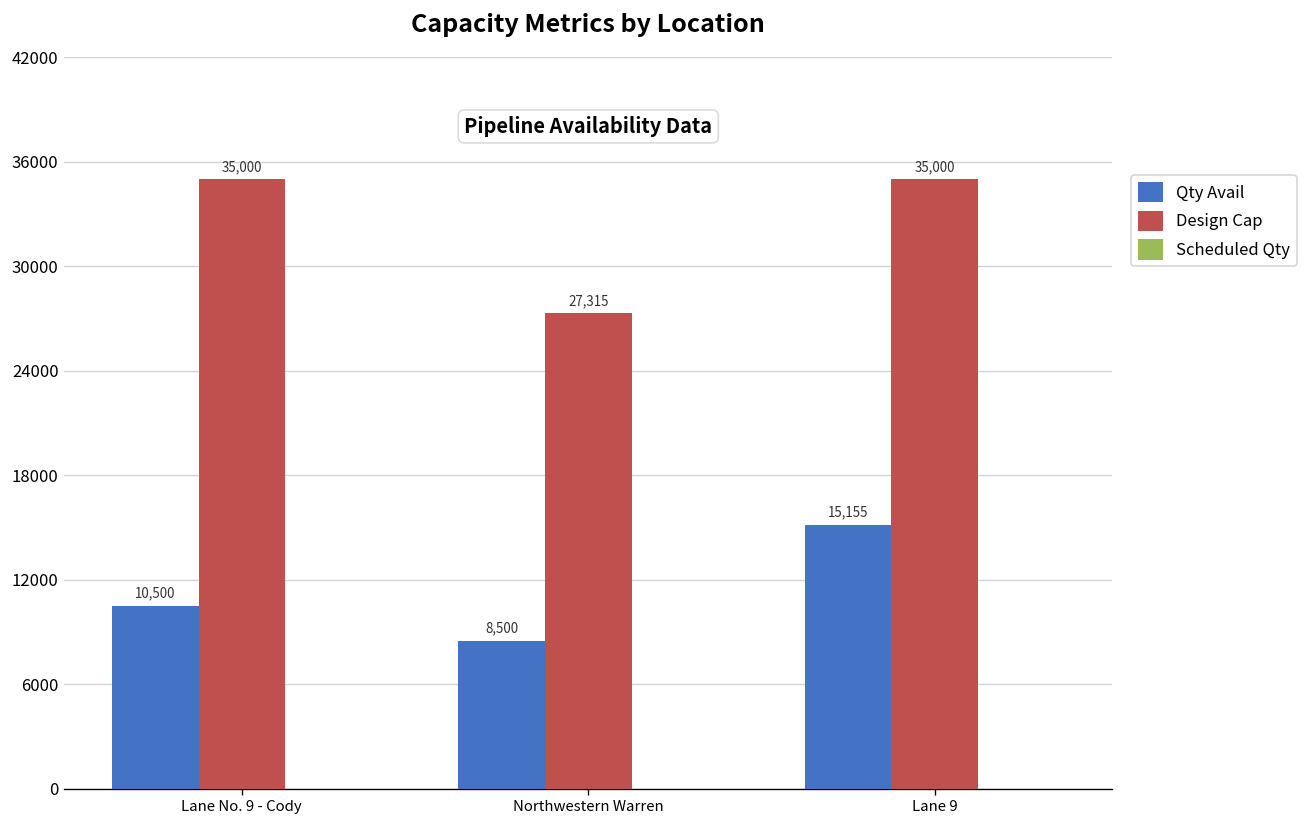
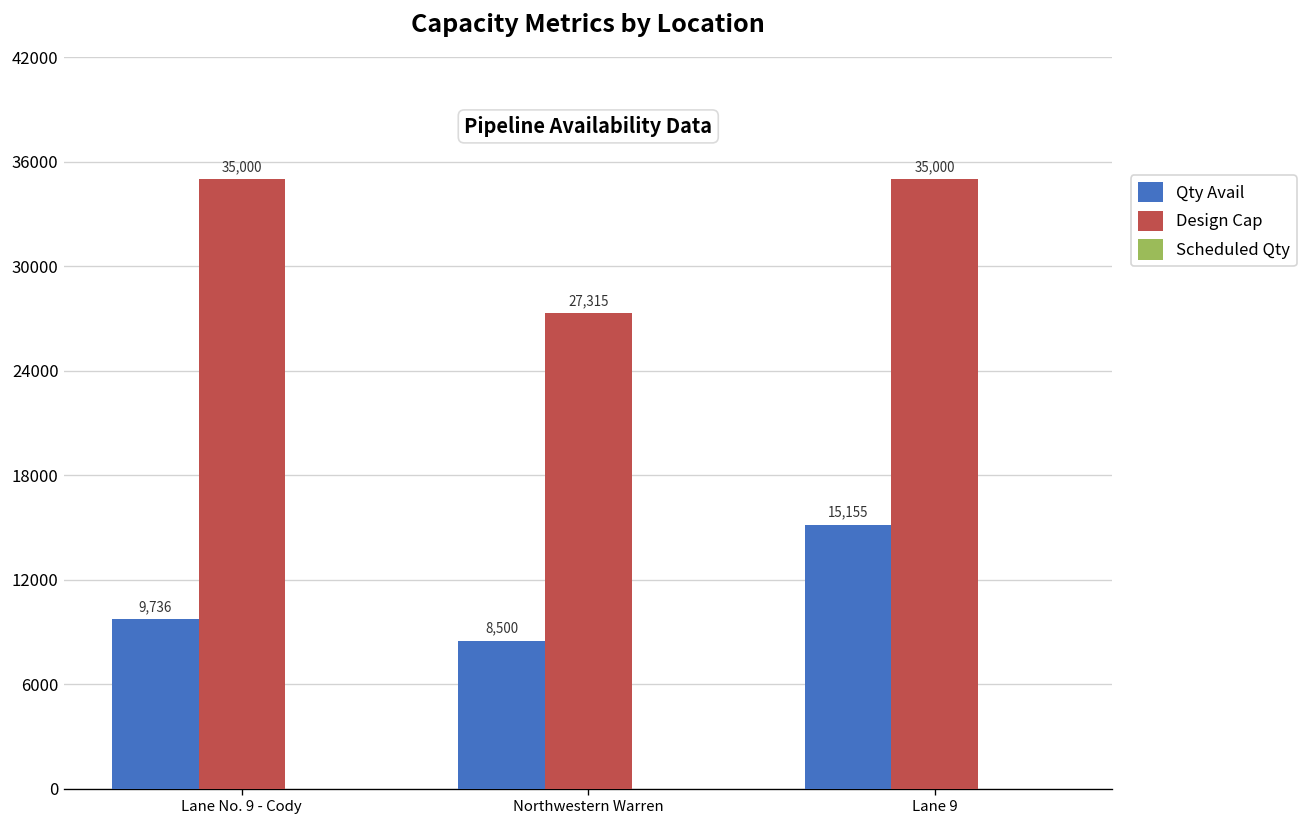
  {
    "Qty Avail": {
-     "Lane No. 9 - Cody": "10,500",
+     "Lane No. 9 - Cody": "9,736",
      "Northwestern Warren": "8,500",
      "Lane 9": "15,155"
    },
    "Design Cap": {
      "Lane No. 9 - Cody": "35,000",
      "Northwestern Warren": "27,315",
      "Lane 9": "35,000"
    },
    "Scheduled Qty": {
      "Lane No. 9 - Cody": "0",
      "Northwestern Warren": "0",
      "Lane 9": "0"
    }
  }
